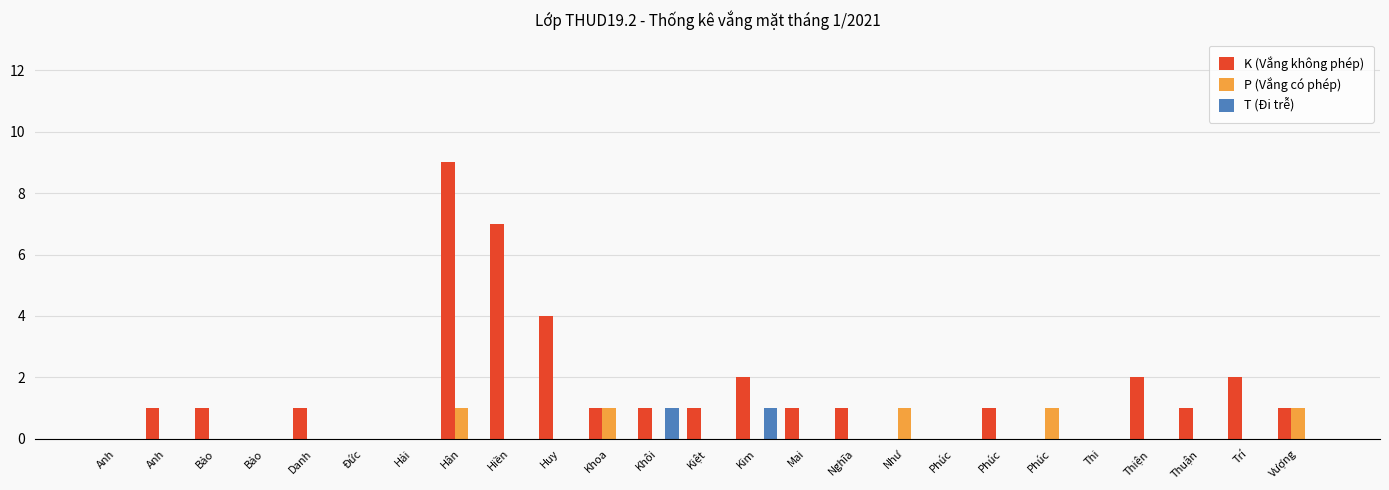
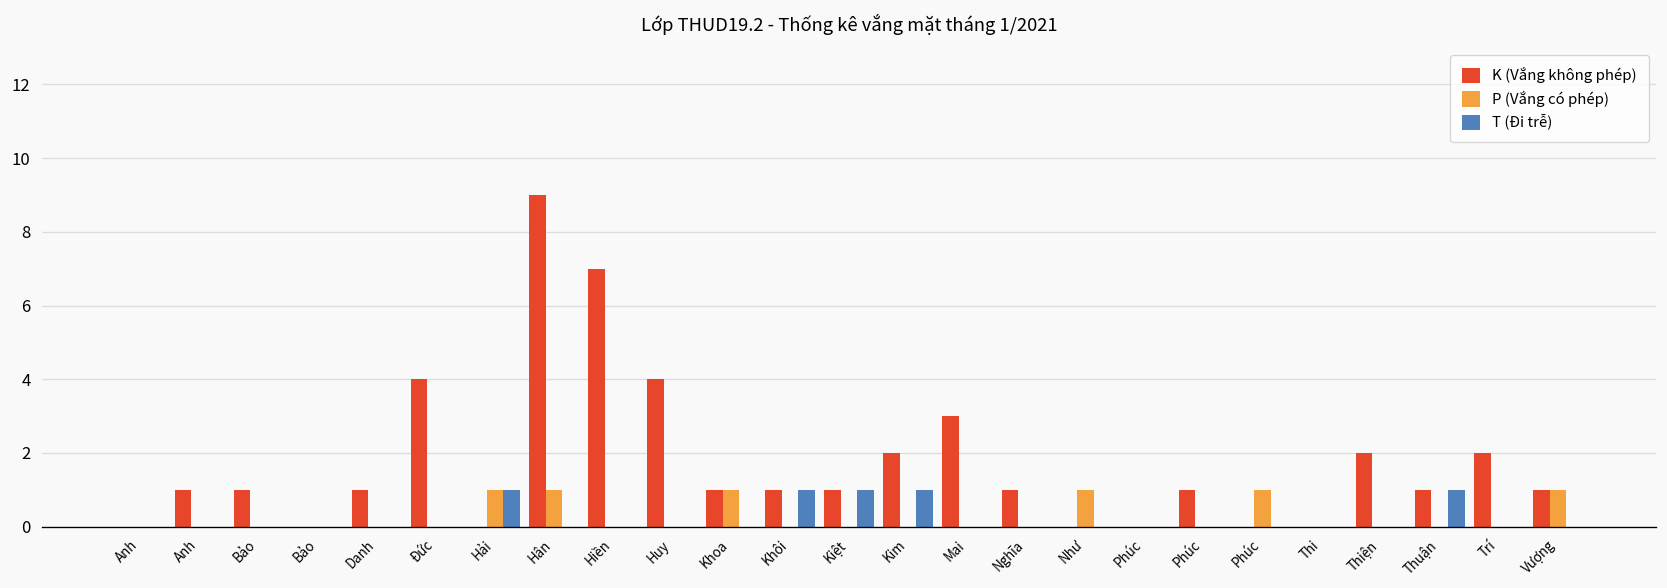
  {
    "K (Vắng không phép)": {
      "Danh": 1,
-     "Đức": 0,
+     "Đức": 4,
      "Hải": 0,
      "Hân": 9,
      "Hiền": 7,
      "Huy": 4,
      "Khoa": 1,
      "Khôi": 1,
      "Kiệt": 1,
      "Kim": 2,
-     "Mai": 1,
+     "Mai": 3,
      "Nghĩa": 1,
      "Như": 0,
      "Thi": 0,
      "Thiện": 2,
      "Thuận": 1,
      "Trí": 2,
      "Vượng": 1
    },
    "P (Vắng có phép)": {
      "Danh": 0,
      "Đức": 0,
-     "Hải": 0,
+     "Hải": 1,
      "Hân": 1,
      "Hiền": 0,
      "Huy": 0,
      "Khoa": 1,
      "Khôi": 0,
      "Kiệt": 0,
      "Kim": 0,
      "Mai": 0,
      "Nghĩa": 0,
      "Như": 1,
      "Thi": 0,
      "Thiện": 0,
      "Thuận": 0,
      "Trí": 0,
      "Vượng": 1
    },
    "T (Đi trễ)": {
      "Danh": 0,
      "Đức": 0,
-     "Hải": 0,
+     "Hải": 1,
      "Hân": 0,
      "Hiền": 0,
      "Huy": 0,
      "Khoa": 0,
      "Khôi": 1,
-     "Kiệt": 0,
+     "Kiệt": 1,
      "Kim": 1,
      "Mai": 0,
      "Nghĩa": 0,
      "Như": 0,
      "Thi": 0,
      "Thiện": 0,
-     "Thuận": 0,
+     "Thuận": 1,
      "Trí": 0,
      "Vượng": 0
    }
  }
